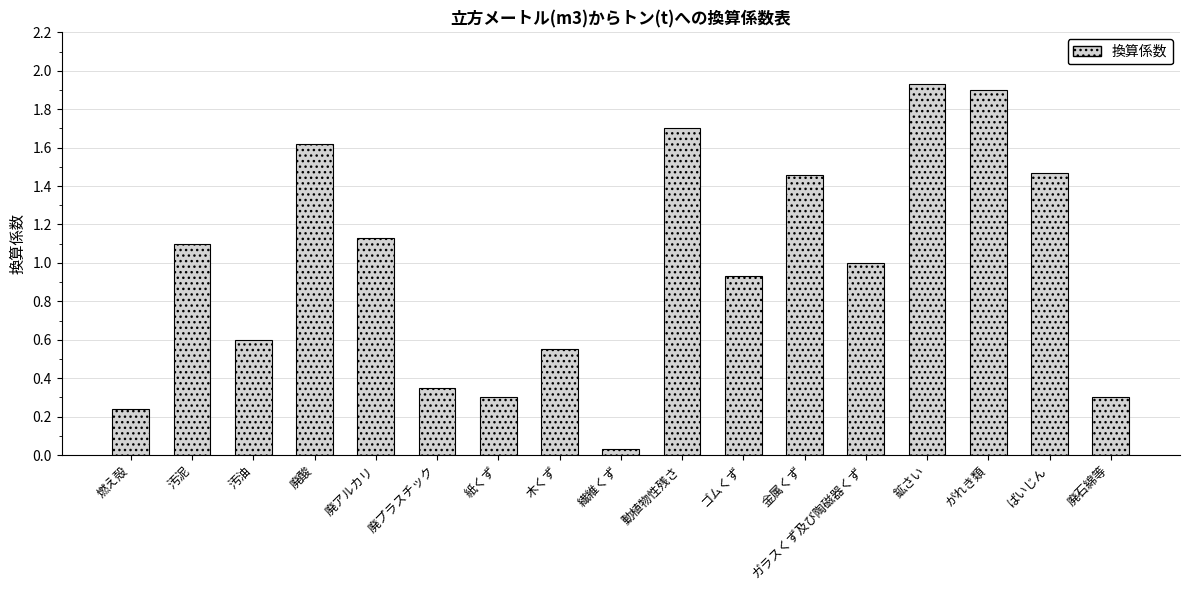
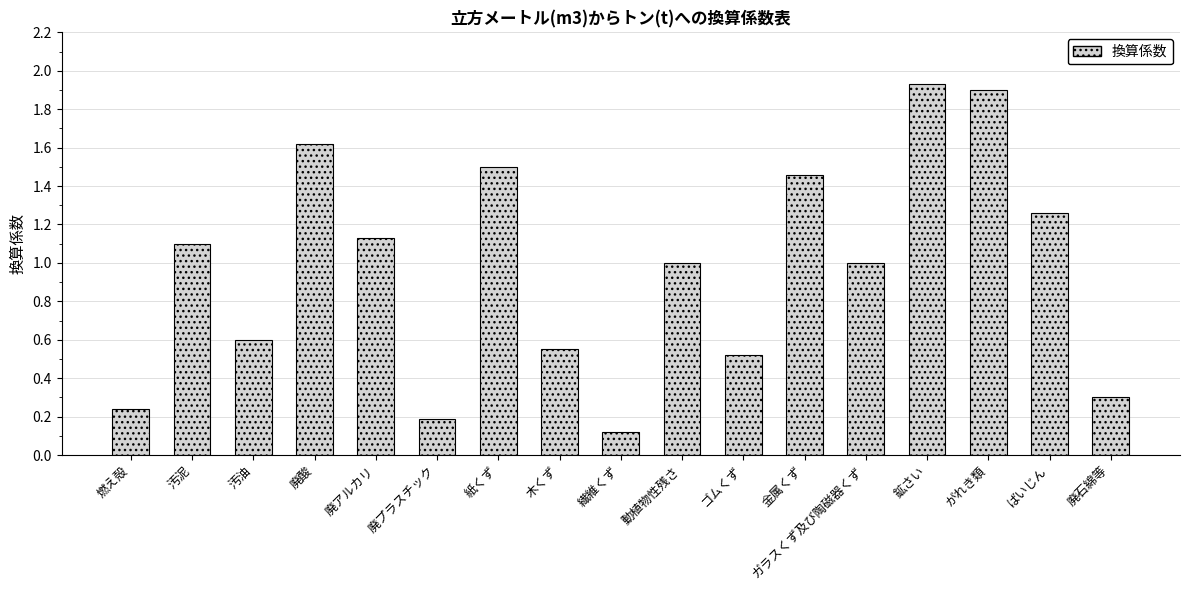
  {
    "燃え殻": 0.24,
    "汚泥": 1.10,
    "汚油": 0.60,
    "廃酸": 1.62,
    "廃アルカリ": 1.13,
-   "廃プラスチック": 0.35,
-   "紙くず": 0.3,
+   "廃プラスチック": 0.19,
+   "紙くず": 1.5,
    "木くず": 0.55,
-   "繊維くず": 0.03,
-   "動植物性残さ": 1.7,
-   "ゴムくず": 0.93,
+   "繊維くず": 0.12,
+   "動植物性残さ": 1.0,
+   "ゴムくず": 0.52,
    "金属くず": 1.46,
    "ガラスくず及び陶磁器くず": 1.00,
    "鉱さい": 1.93,
    "がれき類": 1.90,
-   "ばいじん": 1.47,
+   "ばいじん": 1.26,
    "廃石綿等": 0.30
  }
